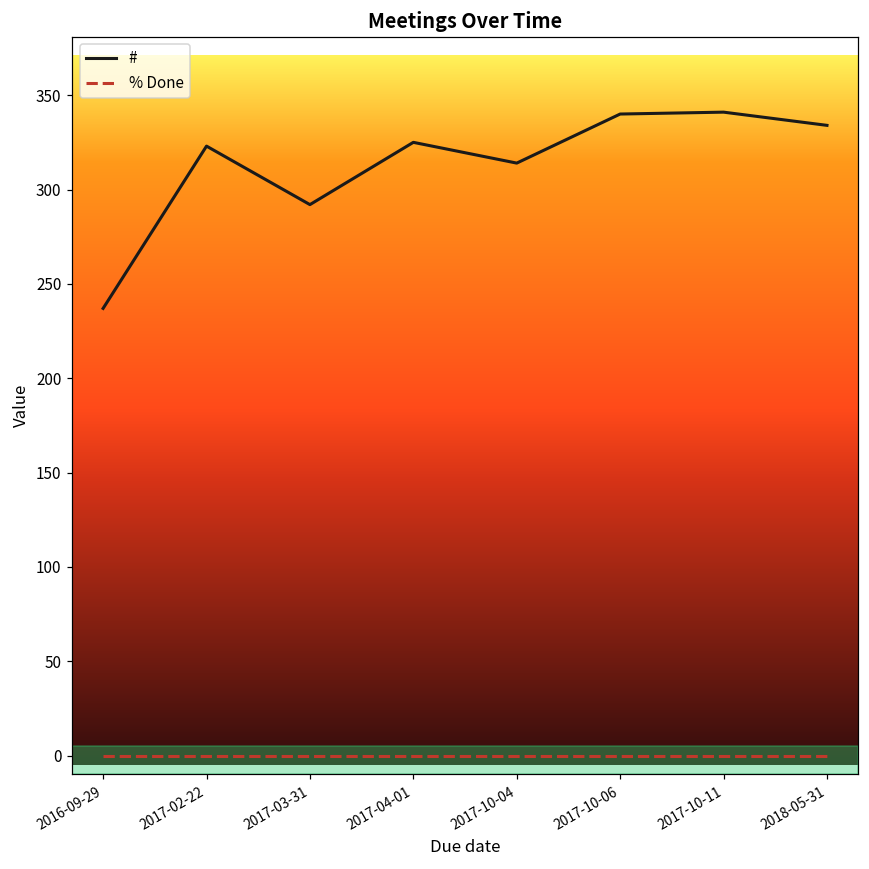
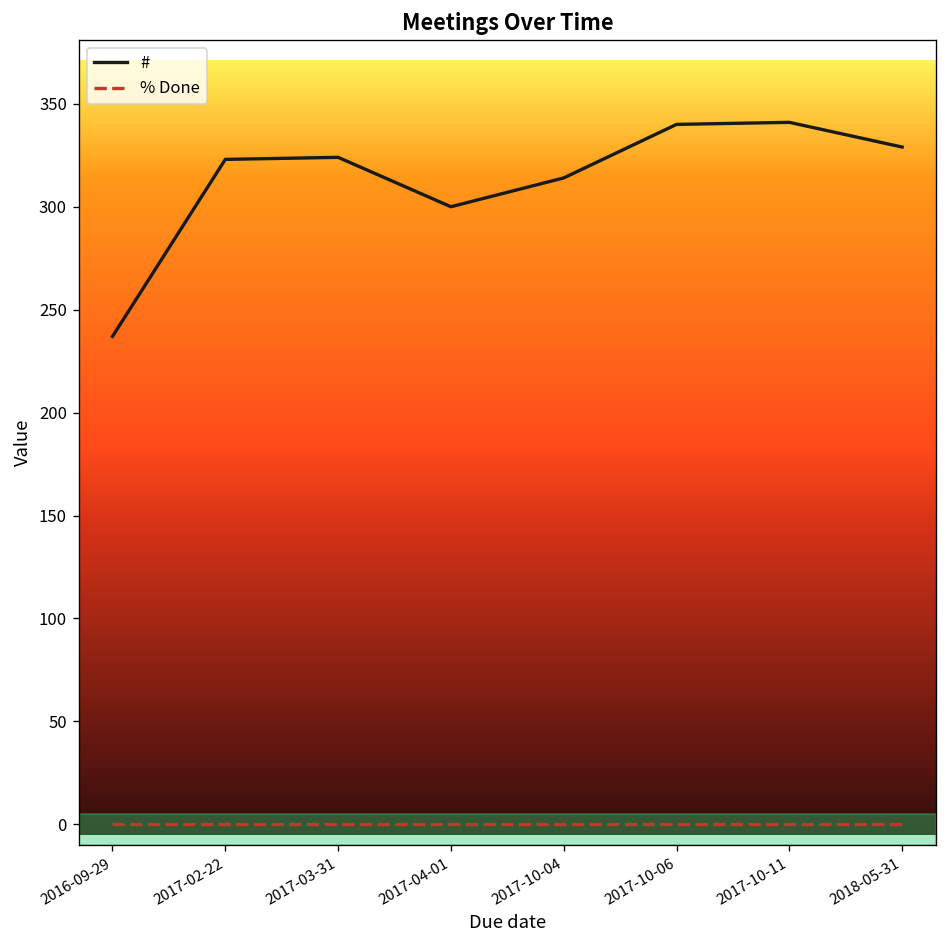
  {
    "#": {
      "2016-09-29": 237,
      "2017-02-22": 323,
-     "2017-03-31": 292,
-     "2017-04-01": 325,
+     "2017-03-31": 324,
+     "2017-04-01": 300,
      "2017-10-04": 314,
      "2017-10-06": 340,
      "2017-10-11": 341,
-     "2018-05-31": 334
+     "2018-05-31": 329
    },
    "% Done": {
      "2016-09-29": 0,
      "2017-02-22": 0,
      "2017-03-31": 0,
      "2017-04-01": 0,
      "2017-10-04": 0,
      "2017-10-06": 0,
      "2017-10-11": 0,
      "2018-05-31": 0
    }
  }
